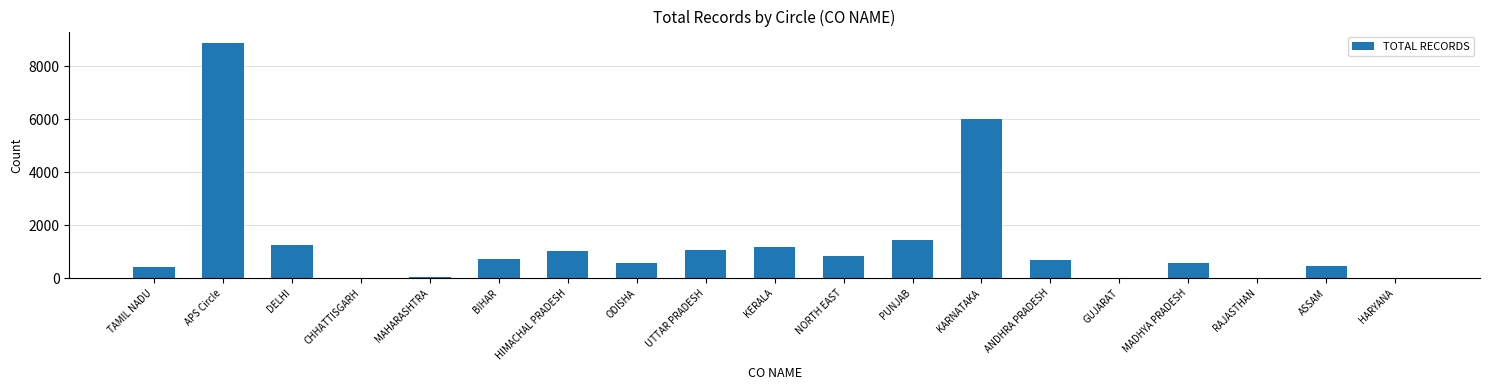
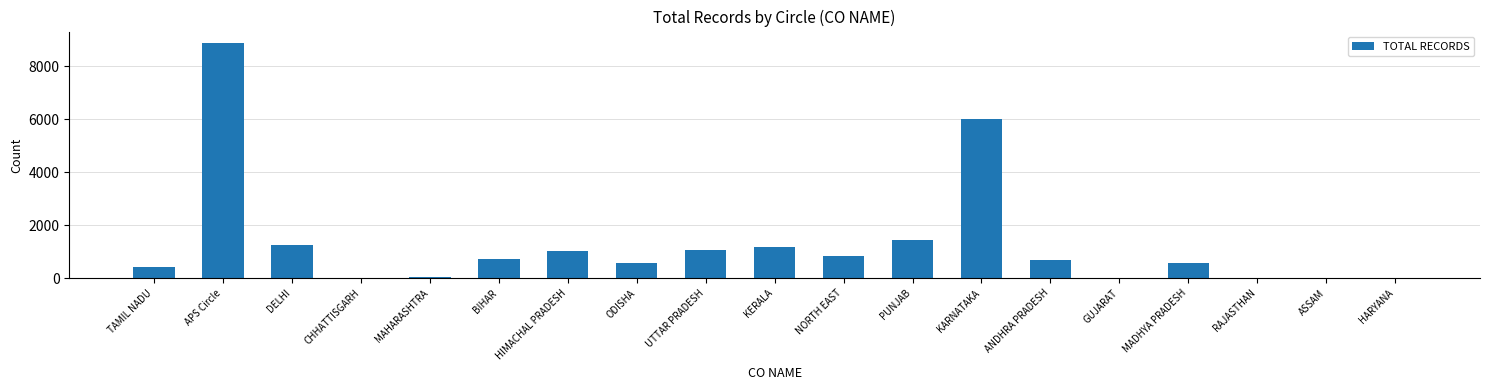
  {
    "TAMIL NADU": 400,
    "APS Circle": 8900,
    "DELHI": 1200,
    "BIHAR": 700,
    "HIMACHAL PRADESH": 1000,
    "ODISHA": 600,
    "UTTAR PRADESH": 1100,
    "KERALA": 1200,
    "NORTH EAST": 800,
    "PUNJAB": 1400,
    "KARNATAKA": 6000,
    "ANDHRA PRADESH": 700,
    "MADHYA PRADESH": 600,
-   "ASSAM": 400
+   "ASSAM": 0
  }
